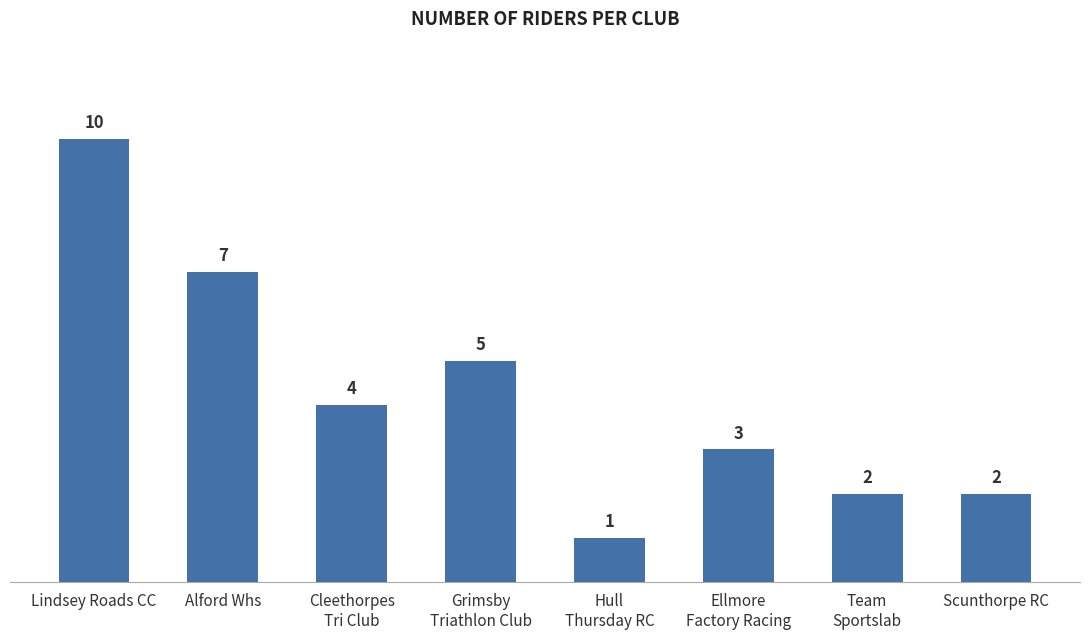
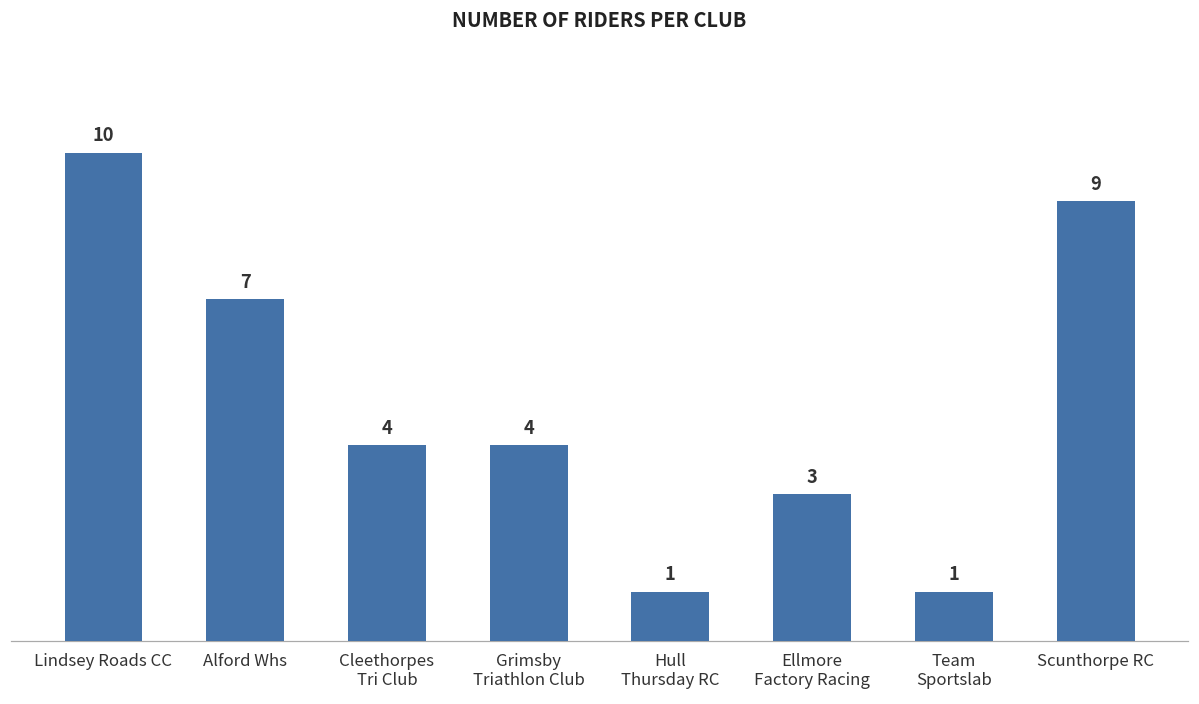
  {
    "Lindsey Roads CC": 10,
    "Alford Whs": 7,
    "Cleethorpes Tri Club": 4,
-   "Grimsby Triathlon Club": 5,
+   "Grimsby Triathlon Club": 4,
    "Hull Thursday RC": 1,
    "Ellmore Factory Racing": 3,
-   "Team Sportslab": 2,
-   "Scunthorpe RC": 2
+   "Team Sportslab": 1,
+   "Scunthorpe RC": 9
  }
